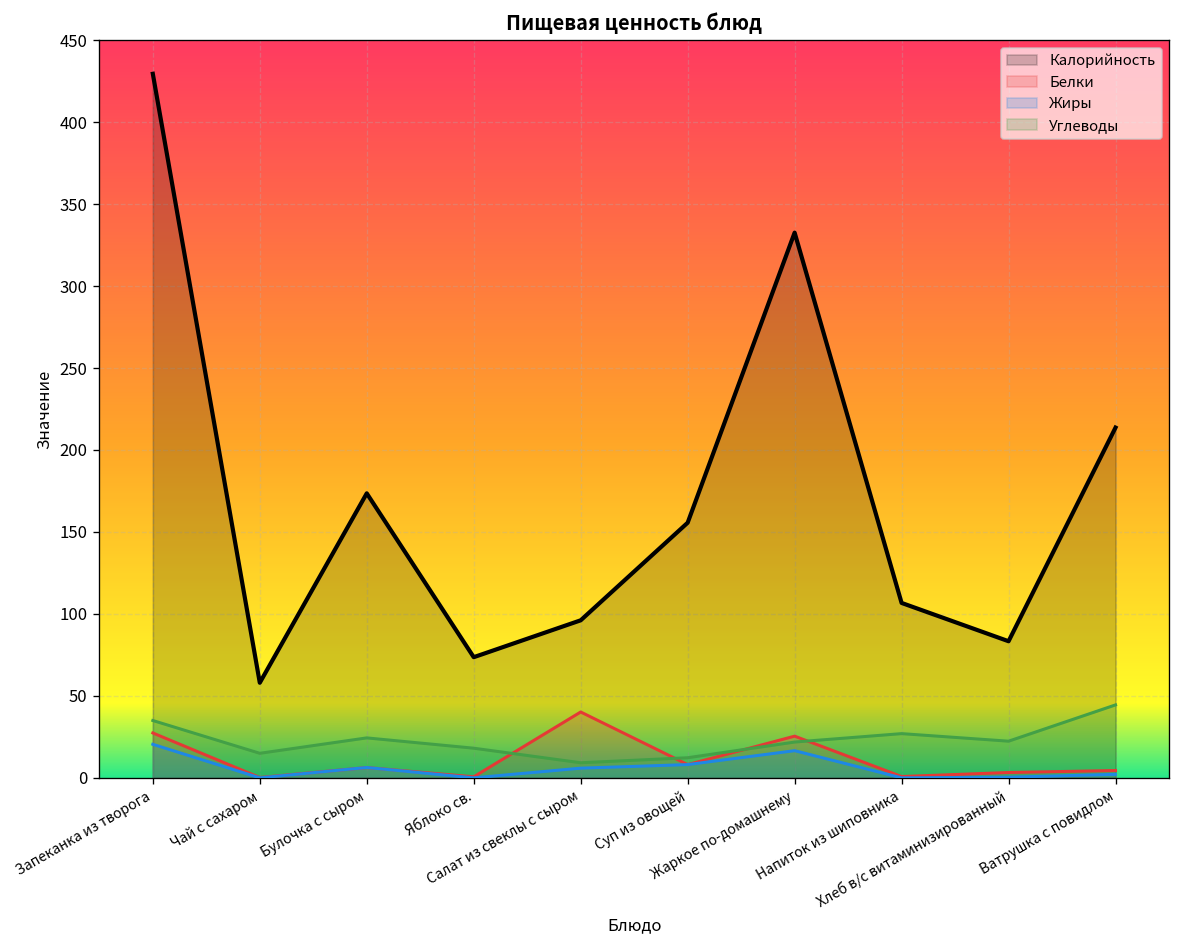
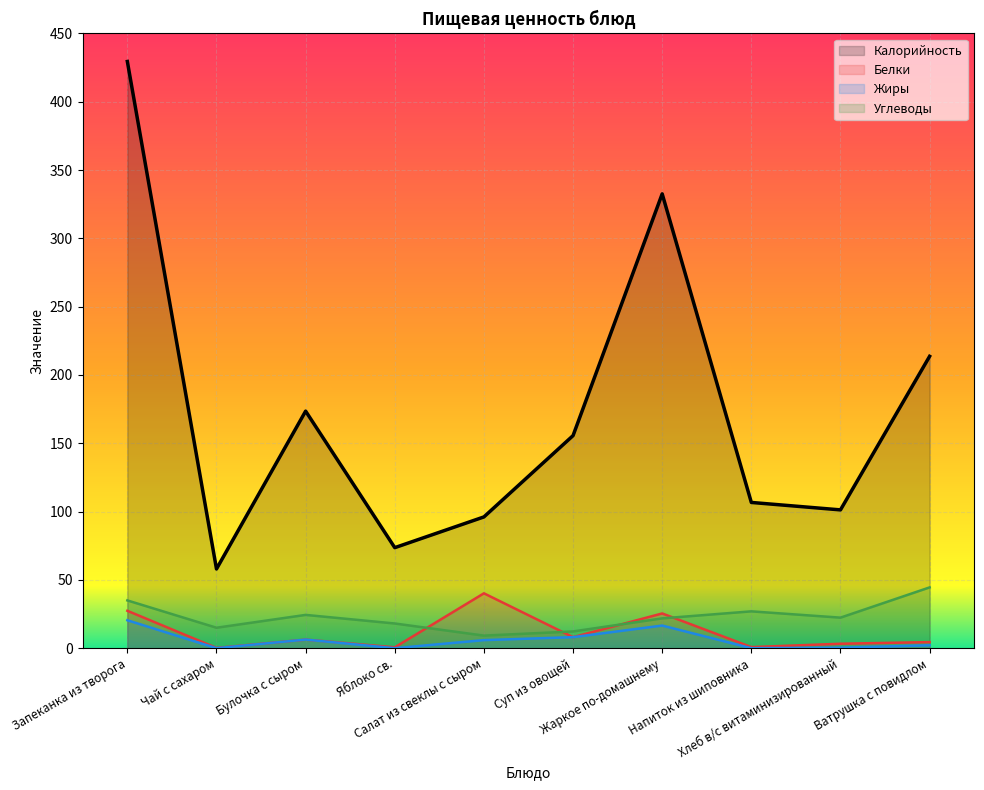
  {
    "Калорийность": {
      "Запеканка из творога": 430,
      "Чай с сахаром": 58,
      "Булочка с сыром": 174,
      "Яблоко св.": 74,
      "Салат из свеклы с сыром": 96,
      "Суп из овощей": 156,
      "Жаркое по-домашнему": 333,
      "Напиток из шиповника": 107,
-     "Хлеб в/с витаминизированный": 83,
+     "Хлеб в/с витаминизированный": 101,
      "Ватрушка с повидлом": 214
    },
    "Белки": {
      "Запеканка из творога": 27,
      "Салат из свеклы с сыром": 40,
      "Жаркое по-домашнему": 25,
      "Хлеб в/с витаминизированный": 3,
      "Ватрушка с повидлом": 4
    }
  }
